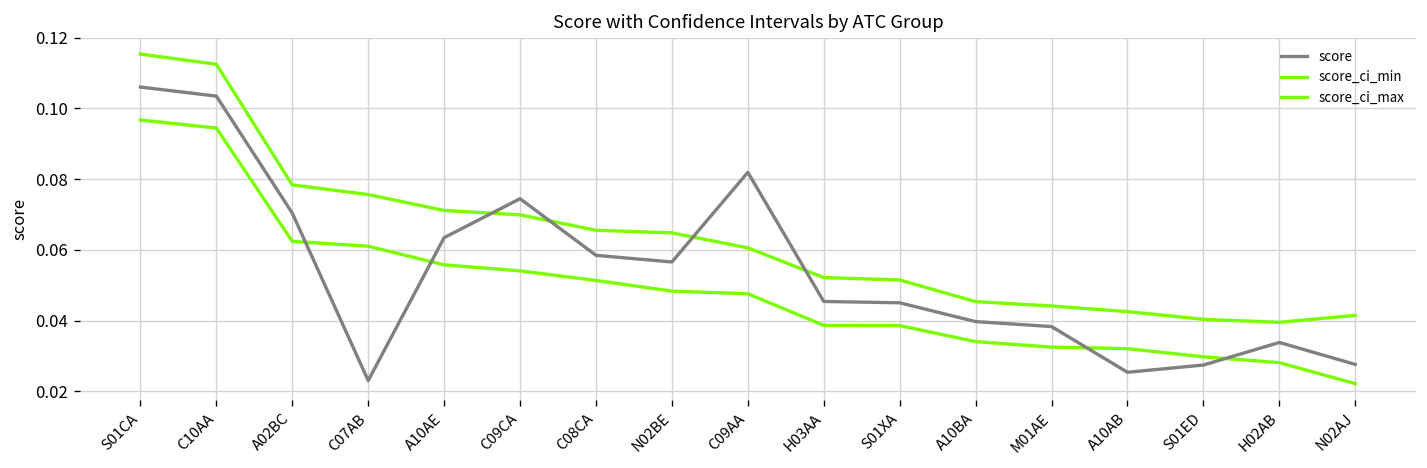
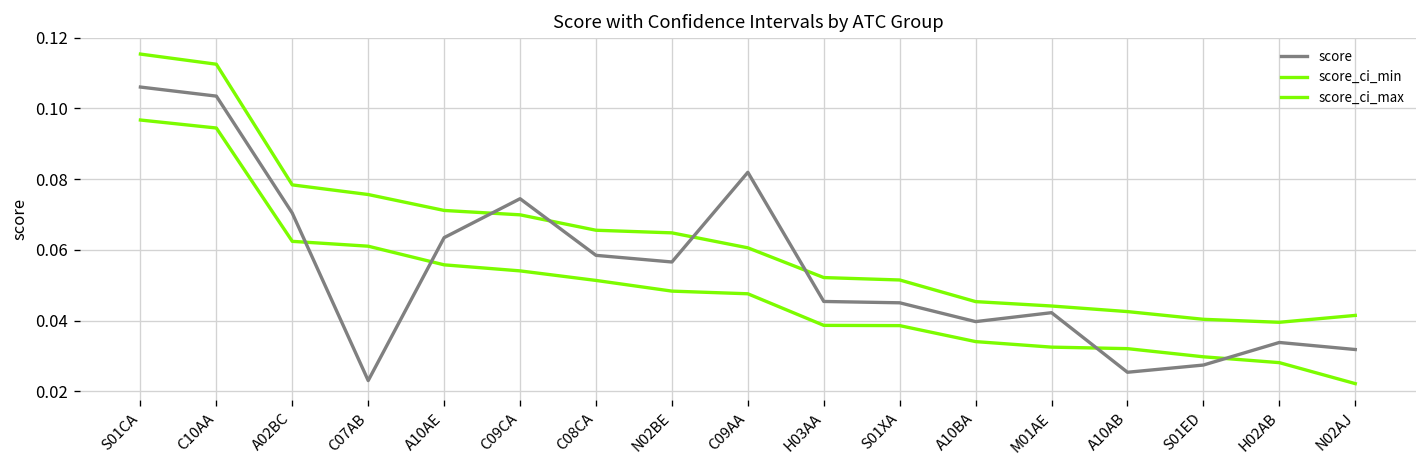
  {
    "score": {
      "S01CA": 0.106,
      "C10AA": 0.103,
      "A02BC": 0.070,
      "C07AB": 0.023,
      "A10AE": 0.063,
      "C09CA": 0.074,
      "C08CA": 0.058,
      "N02BE": 0.057,
      "C09AA": 0.082,
      "H03AA": 0.045,
      "S01XA": 0.045,
      "A10BA": 0.040,
-     "M01AE": 0.038,
+     "M01AE": 0.042,
      "A10AB": 0.025,
      "S01ED": 0.027,
      "H02AB": 0.034,
-     "N02AJ": 0.028
+     "N02AJ": 0.032
    }
  }
